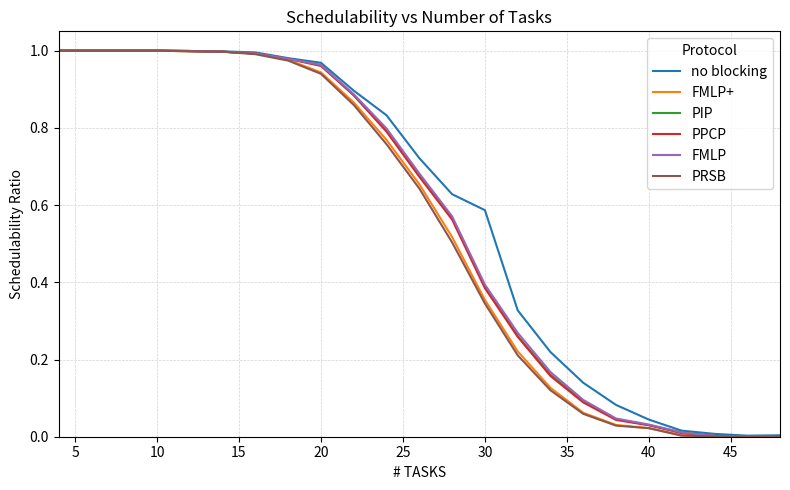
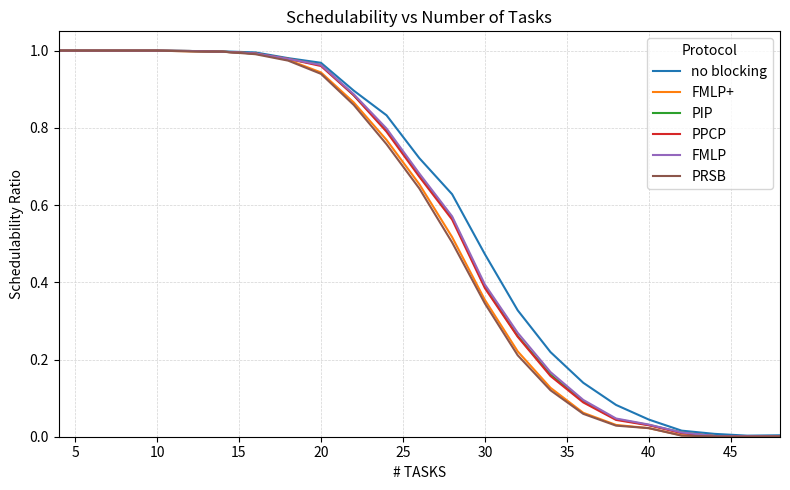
  {
    "no blocking": {
-     "30": 0.59,
+     "30": 0.47,
      "40": 0.04
    },
    "FMLP+": {
      "30": 0.35
    },
    "PRSB": {
      "30": 0.35
    }
  }
